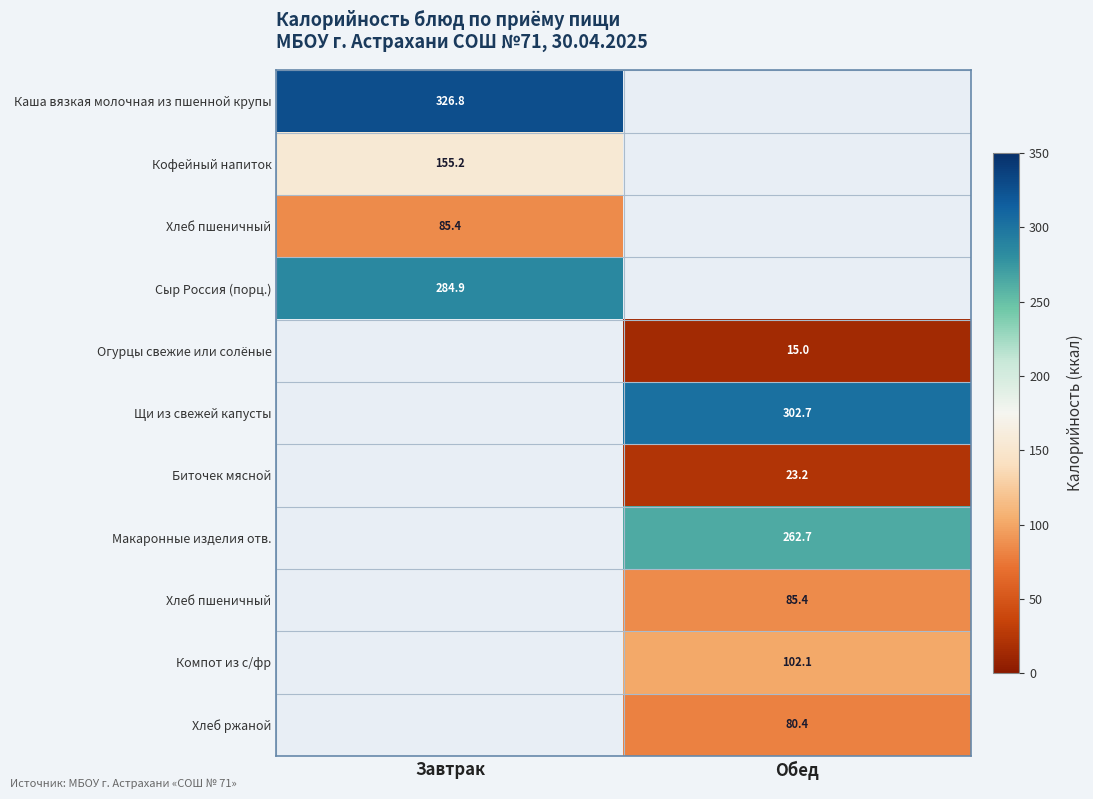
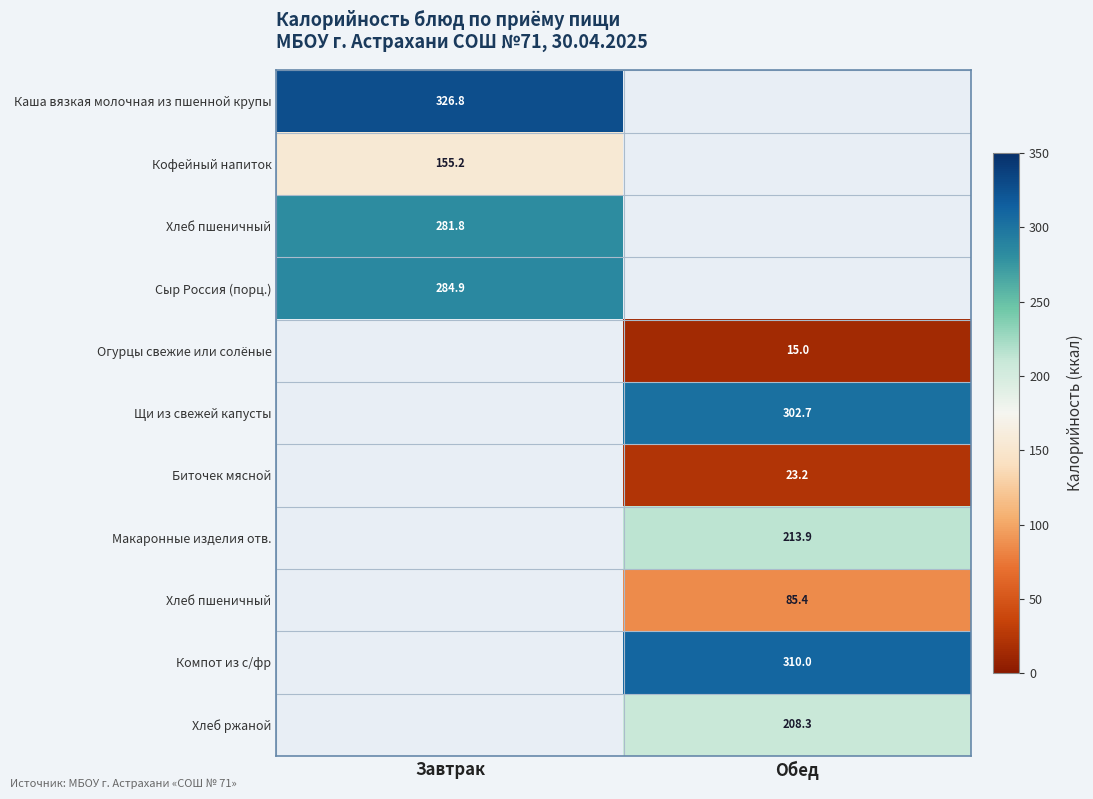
  {
    "Каша вязкая молочная из пшенной крупы": {
      "Завтрак": 326.8
    },
    "Кофейный напиток": {
      "Завтрак": 155.2
    },
    "Хлеб пшеничный": {
-     "Завтрак": 85.4,
+     "Завтрак": 281.8,
      "Обед": 85.4
    },
    "Сыр Россия (порц.)": {
      "Завтрак": 284.9
    },
    "Огурцы свежие или солёные": {
      "Обед": 15.0
    },
    "Щи из свежей капусты": {
      "Обед": 302.7
    },
    "Биточек мясной": {
      "Обед": 23.2
    },
    "Макаронные изделия отв.": {
-     "Обед": 262.7
+     "Обед": 213.9
    },
    "Компот из с/фр": {
-     "Обед": 102.1
+     "Обед": 310.0
    },
    "Хлеб ржаной": {
-     "Обед": 80.4
+     "Обед": 208.3
    }
  }
